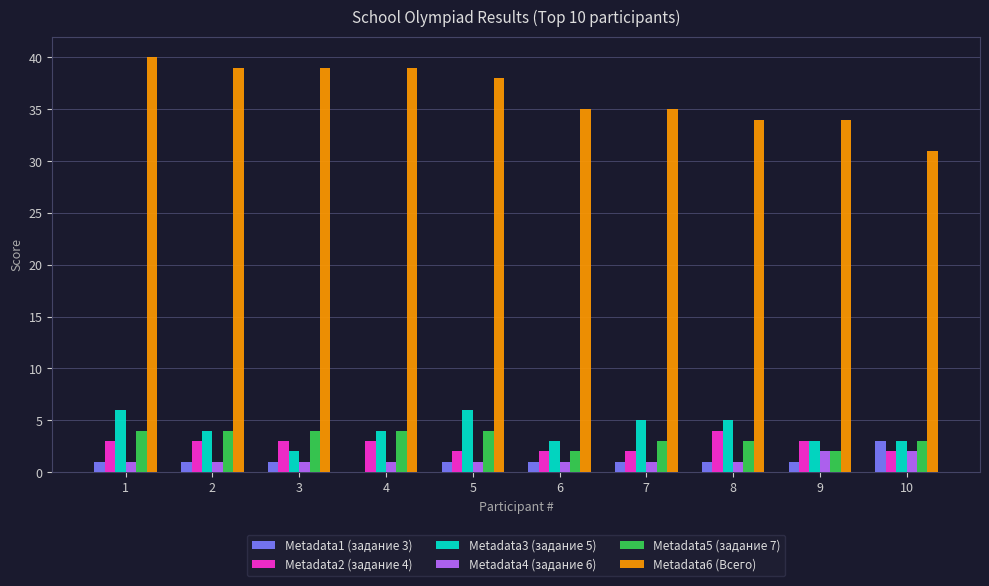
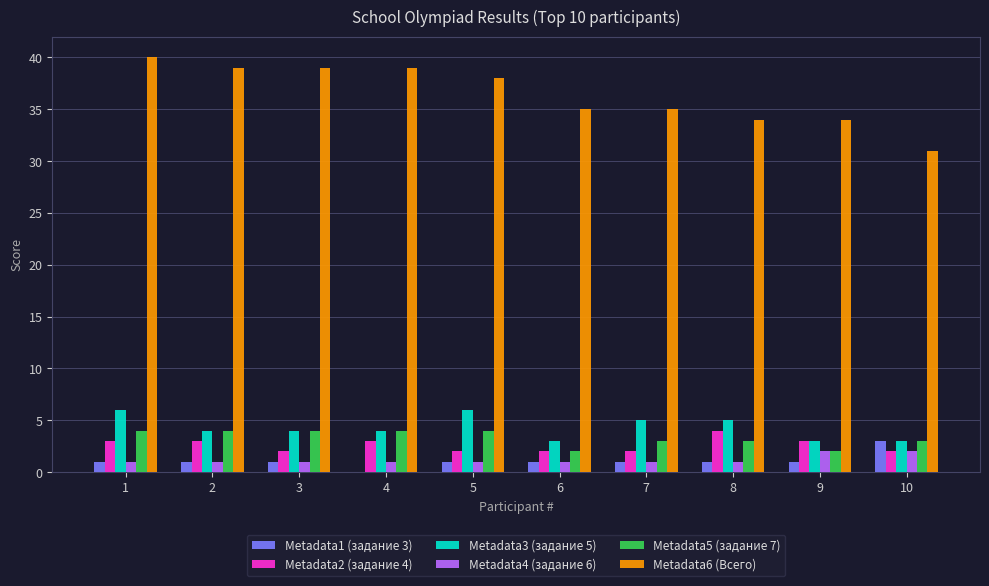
  {
    "Metadata1 (задание 3)": {
      "1": 1,
      "2": 1,
      "3": 1,
      "4": 0,
      "5": 1,
      "6": 1,
      "7": 1,
      "8": 1,
      "9": 1,
      "10": 3
    },
    "Metadata2 (задание 4)": {
      "1": 3,
      "2": 3,
-     "3": 3,
+     "3": 2,
      "4": 3,
      "5": 2,
      "6": 2,
      "7": 2,
      "8": 4,
      "9": 3,
      "10": 2
    },
    "Metadata3 (задание 5)": {
      "1": 6,
      "2": 4,
-     "3": 2,
+     "3": 4,
      "4": 4,
      "5": 6,
      "6": 3,
      "7": 5,
      "8": 5,
      "9": 3,
      "10": 3
    },
    "Metadata4 (задание 6)": {
      "1": 1,
      "2": 1,
      "3": 1,
      "4": 1,
      "5": 1,
      "6": 1,
      "7": 1,
      "8": 1,
      "9": 2,
      "10": 2
    },
    "Metadata5 (задание 7)": {
      "1": 4,
      "2": 4,
      "3": 4,
      "4": 4,
      "5": 4,
      "6": 2,
      "7": 3,
      "8": 3,
      "9": 2,
      "10": 3
    },
    "Metadata6 (Всего)": {
      "1": 40,
      "2": 39,
      "3": 39,
      "4": 39,
      "5": 38,
      "6": 35,
      "7": 35,
      "8": 34,
      "9": 34,
      "10": 31
    }
  }
